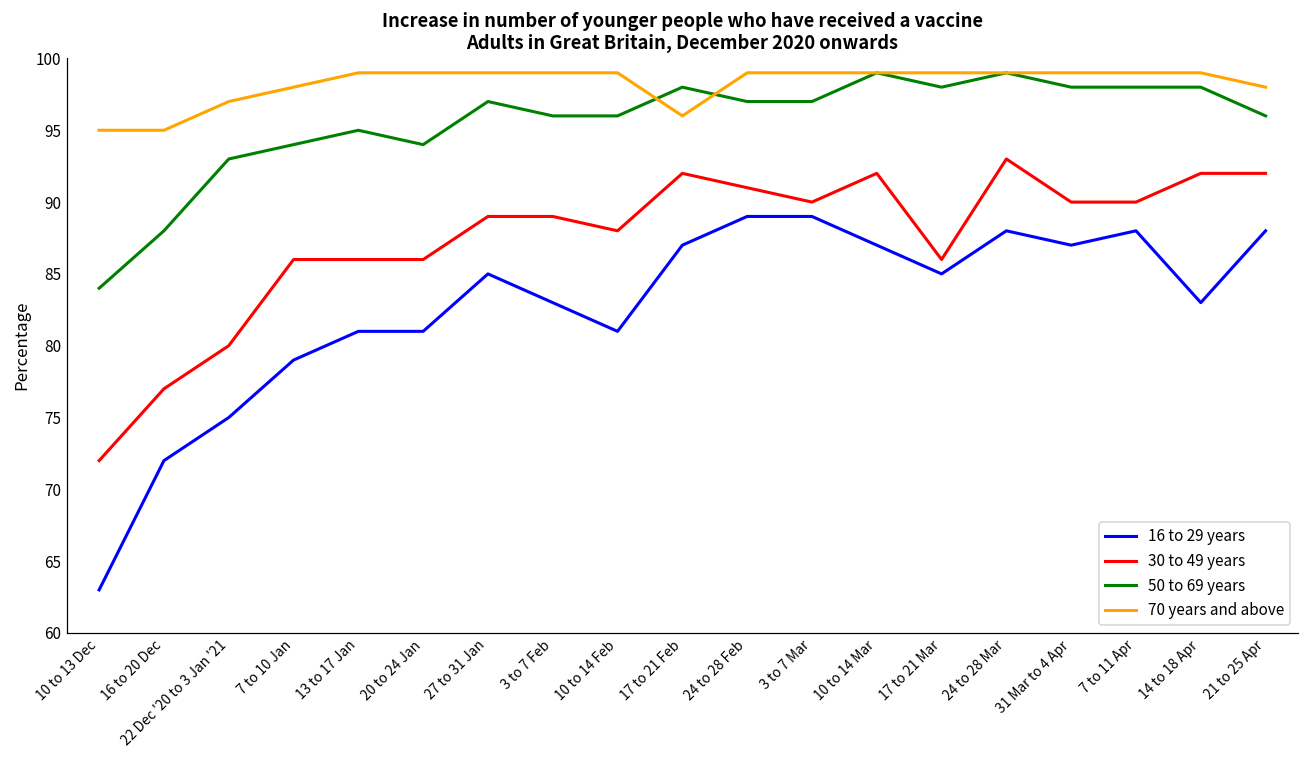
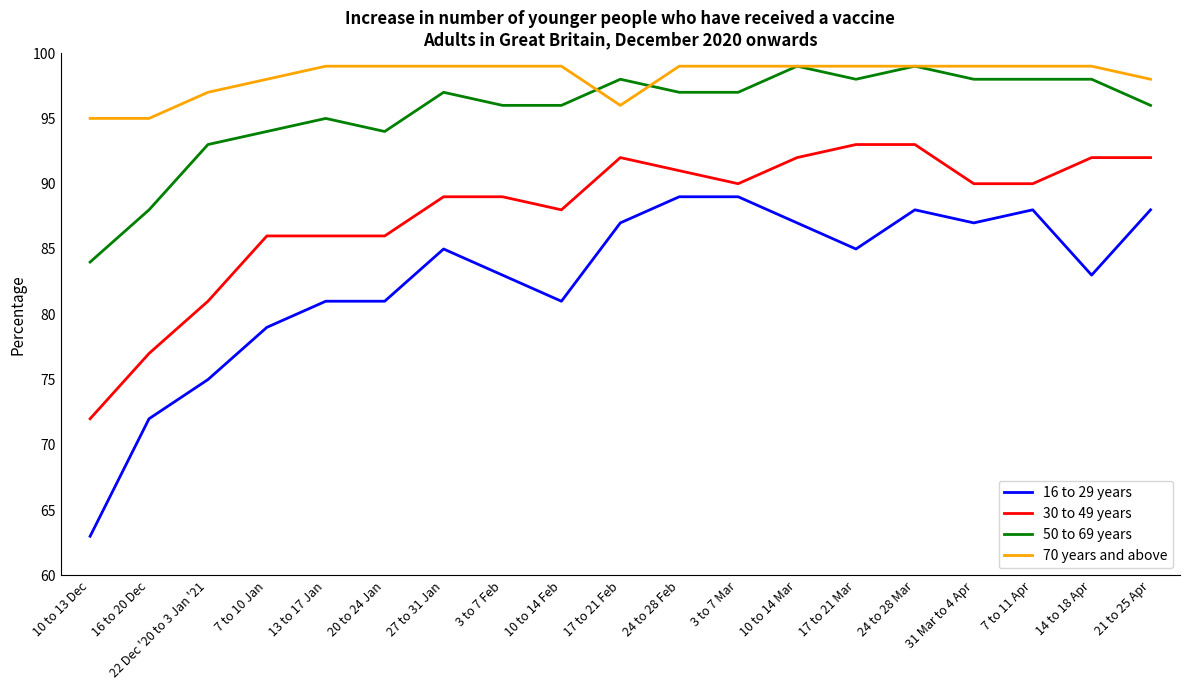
  {
    "16 to 29 years": {
      "10 to 13 Dec": 63,
      "16 to 20 Dec": 72,
      "22 Dec '20 to 3 Jan '21": 75,
      "7 to 10 Jan": 79,
      "13 to 17 Jan": 81,
      "20 to 24 Jan": 81,
      "27 to 31 Jan": 85,
      "3 to 7 Feb": 83,
      "10 to 14 Feb": 81,
      "17 to 21 Feb": 87,
      "24 to 28 Feb": 89,
      "3 to 7 Mar": 89,
      "10 to 14 Mar": 87,
      "17 to 21 Mar": 85,
      "24 to 28 Mar": 88,
      "31 Mar to 4 Apr": 87,
      "7 to 11 Apr": 88,
      "14 to 18 Apr": 83,
      "21 to 25 Apr": 88
    },
    "30 to 49 years": {
      "10 to 13 Dec": 72,
      "16 to 20 Dec": 77,
-     "22 Dec '20 to 3 Jan '21": 80,
+     "22 Dec '20 to 3 Jan '21": 81,
      "7 to 10 Jan": 86,
      "13 to 17 Jan": 86,
      "20 to 24 Jan": 86,
      "27 to 31 Jan": 89,
      "3 to 7 Feb": 89,
      "10 to 14 Feb": 88,
      "17 to 21 Feb": 92,
      "24 to 28 Feb": 91,
      "3 to 7 Mar": 90,
      "10 to 14 Mar": 92,
-     "17 to 21 Mar": 86,
+     "17 to 21 Mar": 93,
      "24 to 28 Mar": 93,
      "31 Mar to 4 Apr": 90,
      "7 to 11 Apr": 90,
      "14 to 18 Apr": 92,
      "21 to 25 Apr": 92
    },
    "50 to 69 years": {
      "10 to 13 Dec": 84,
      "16 to 20 Dec": 88,
      "22 Dec '20 to 3 Jan '21": 93,
      "7 to 10 Jan": 94,
      "13 to 17 Jan": 95,
      "20 to 24 Jan": 94,
      "27 to 31 Jan": 97,
      "3 to 7 Feb": 96,
      "10 to 14 Feb": 96,
      "17 to 21 Feb": 98,
      "24 to 28 Feb": 97,
      "3 to 7 Mar": 97,
      "17 to 21 Mar": 98,
      "31 Mar to 4 Apr": 98,
      "7 to 11 Apr": 98,
      "14 to 18 Apr": 98,
      "21 to 25 Apr": 96
    },
    "70 years and above": {
      "10 to 13 Dec": 95,
      "16 to 20 Dec": 95,
      "22 Dec '20 to 3 Jan '21": 97,
      "7 to 10 Jan": 98,
      "13 to 17 Jan": 99,
      "20 to 24 Jan": 99,
      "27 to 31 Jan": 99,
      "3 to 7 Feb": 99,
      "10 to 14 Feb": 99,
      "17 to 21 Feb": 96,
      "24 to 28 Feb": 99,
      "3 to 7 Mar": 99,
      "17 to 21 Mar": 99,
      "31 Mar to 4 Apr": 99,
      "7 to 11 Apr": 99,
      "14 to 18 Apr": 99,
      "21 to 25 Apr": 98
    }
  }
